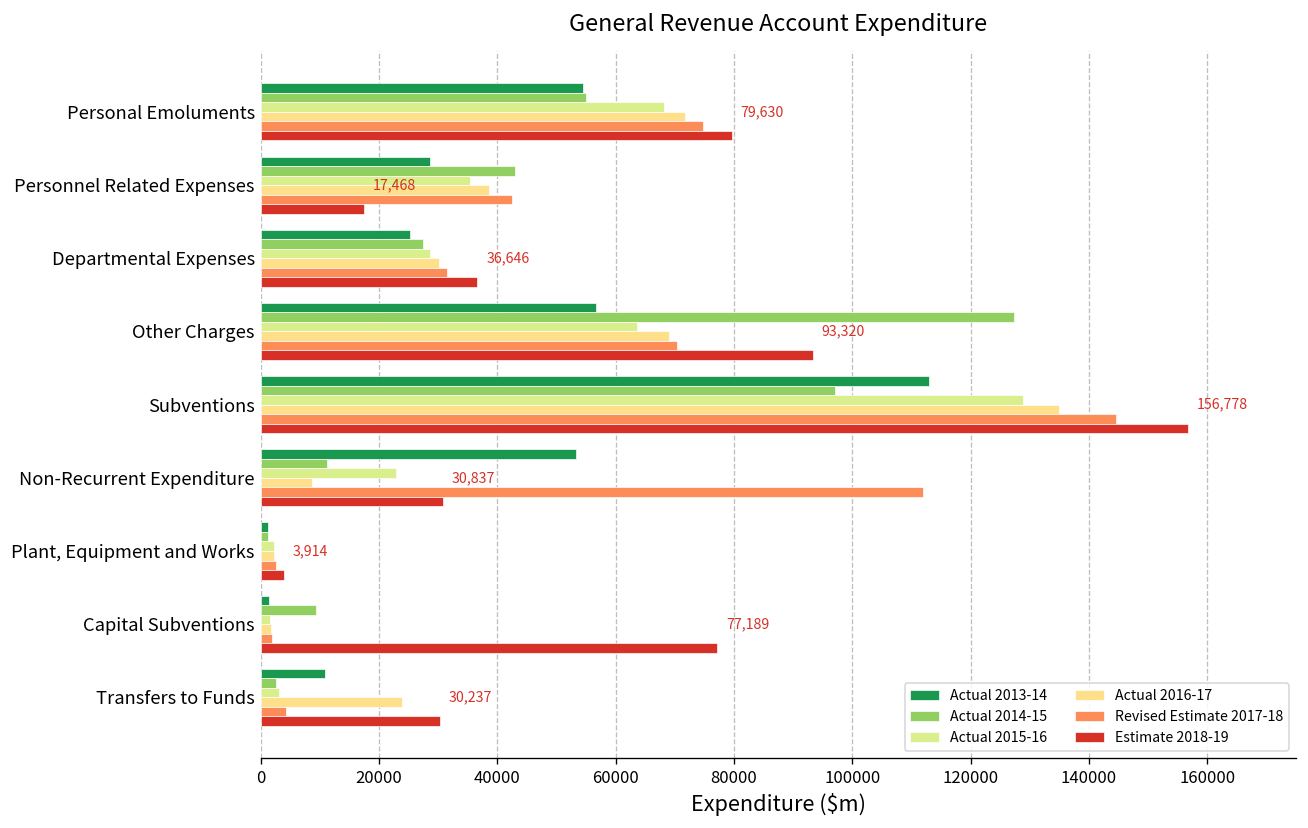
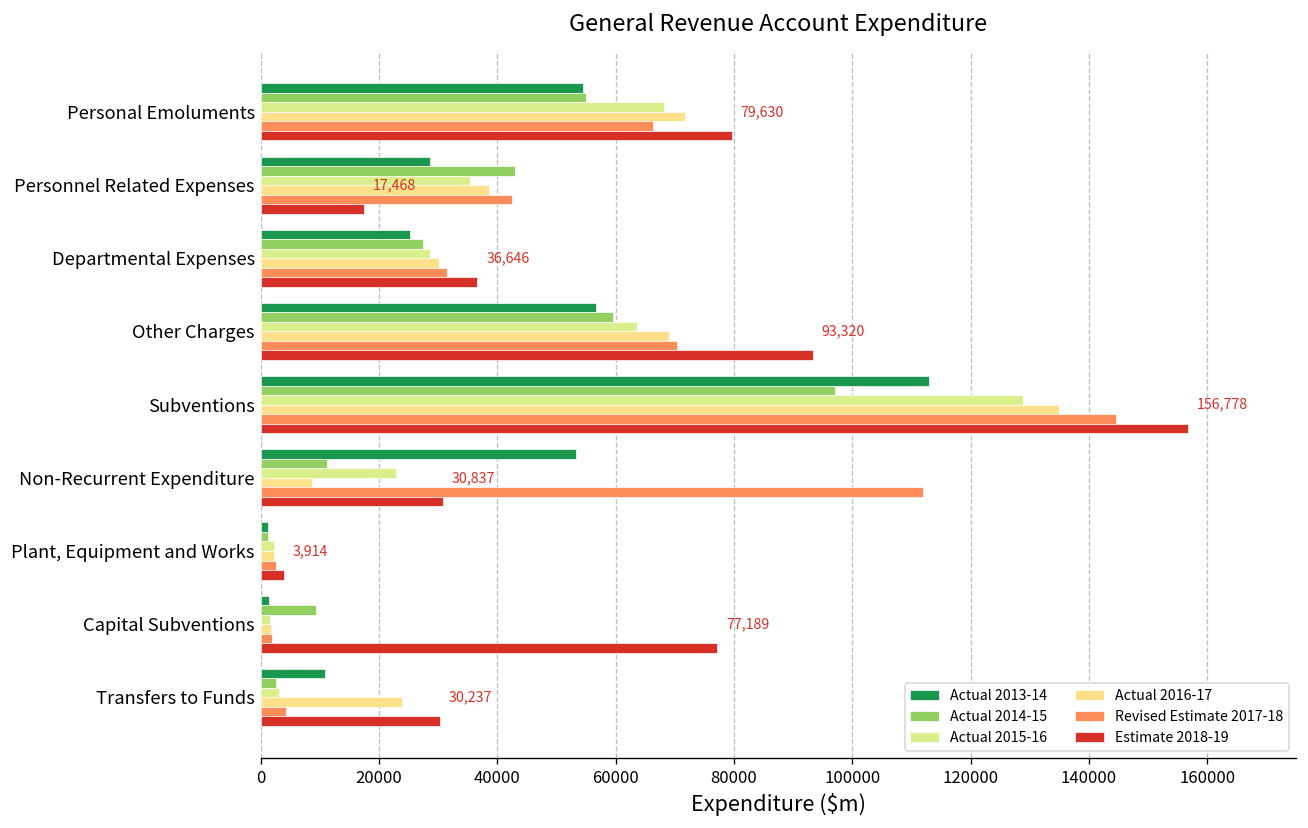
  {
    "Actual 2013-14": {
      "Personal Emoluments": "54000",
      "Personnel Related Expenses": "29000",
      "Departmental Expenses": "25000",
      "Other Charges": "57000",
      "Subventions": "113000",
      "Non-Recurrent Expenditure": "53000",
      "Plant, Equipment and Works": "1000",
      "Capital Subventions": "1000",
      "Transfers to Funds": "11000"
    },
    "Actual 2014-15": {
      "Personal Emoluments": "55000",
      "Personnel Related Expenses": "43000",
      "Departmental Expenses": "27000",
-     "Other Charges": "127000",
+     "Other Charges": "59000",
      "Subventions": "97000",
      "Non-Recurrent Expenditure": "11000",
      "Plant, Equipment and Works": "1000",
      "Capital Subventions": "9000",
      "Transfers to Funds": "3000"
    },
    "Revised Estimate 2017-18": {
-     "Personal Emoluments": "75000",
+     "Personal Emoluments": "66000",
      "Personnel Related Expenses": "42000",
      "Departmental Expenses": "31000",
      "Other Charges": "70000",
      "Subventions": "145000",
      "Non-Recurrent Expenditure": "112000",
      "Capital Subventions": "2000",
      "Transfers to Funds": "4000"
    },
    "Estimate 2018-19": {
      "Personal Emoluments": "79,630",
      "Personnel Related Expenses": "17,468",
      "Departmental Expenses": "36,646",
      "Other Charges": "93,320",
      "Subventions": "156,778",
      "Non-Recurrent Expenditure": "30,837",
      "Plant, Equipment and Works": "3,914",
      "Capital Subventions": "77,189",
      "Transfers to Funds": "30,237"
    }
  }
